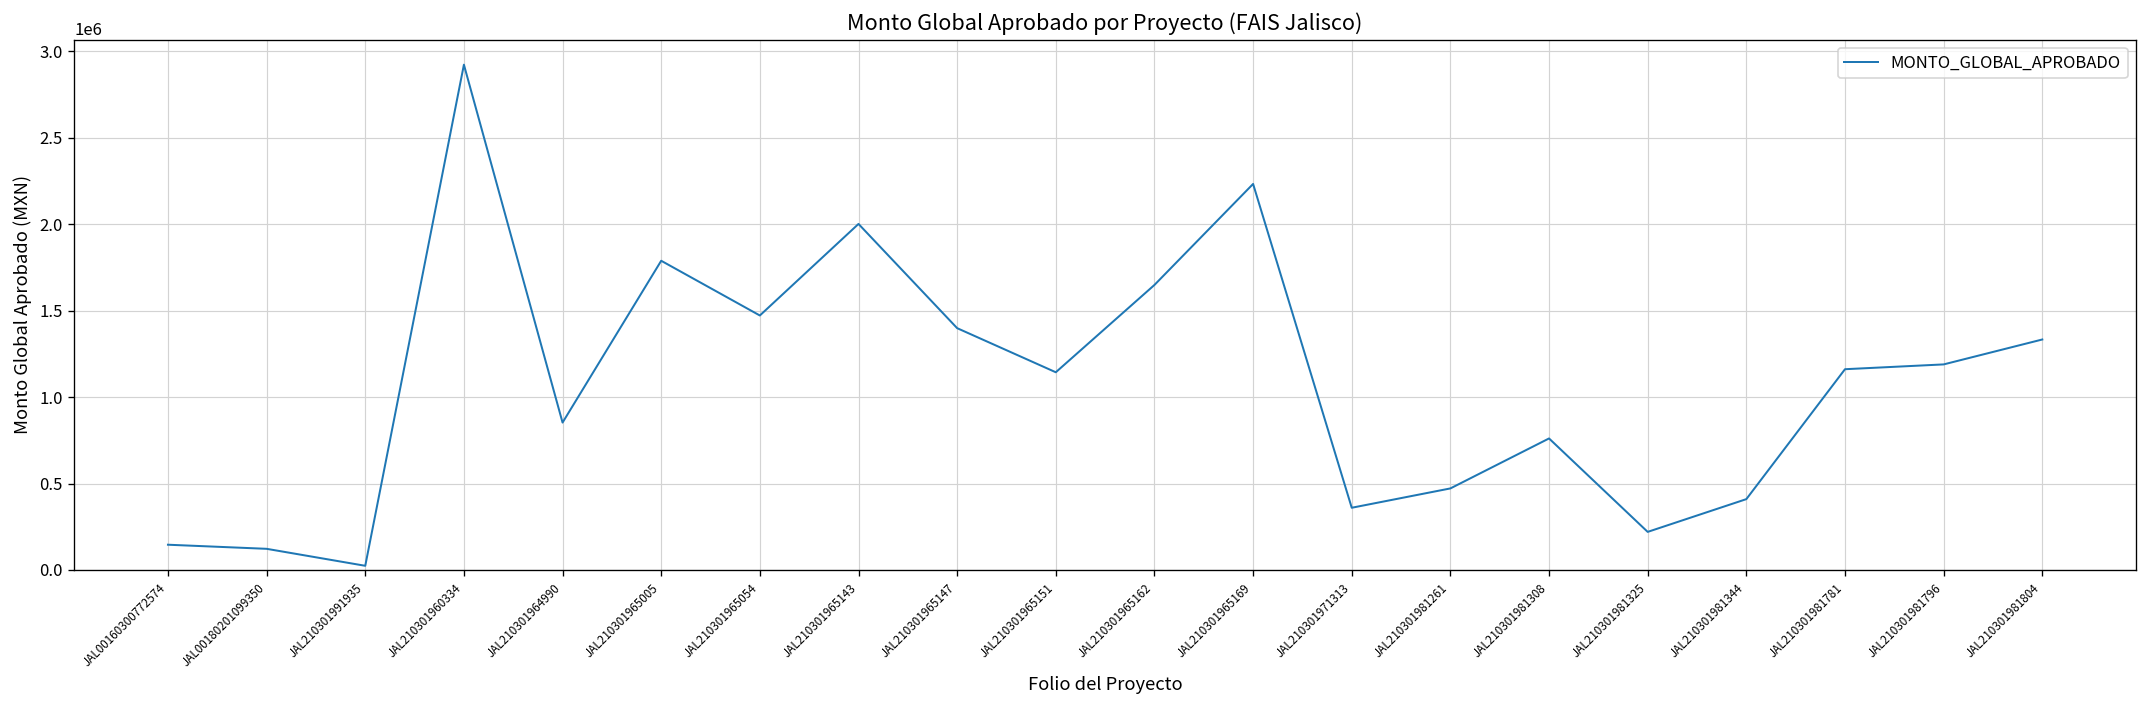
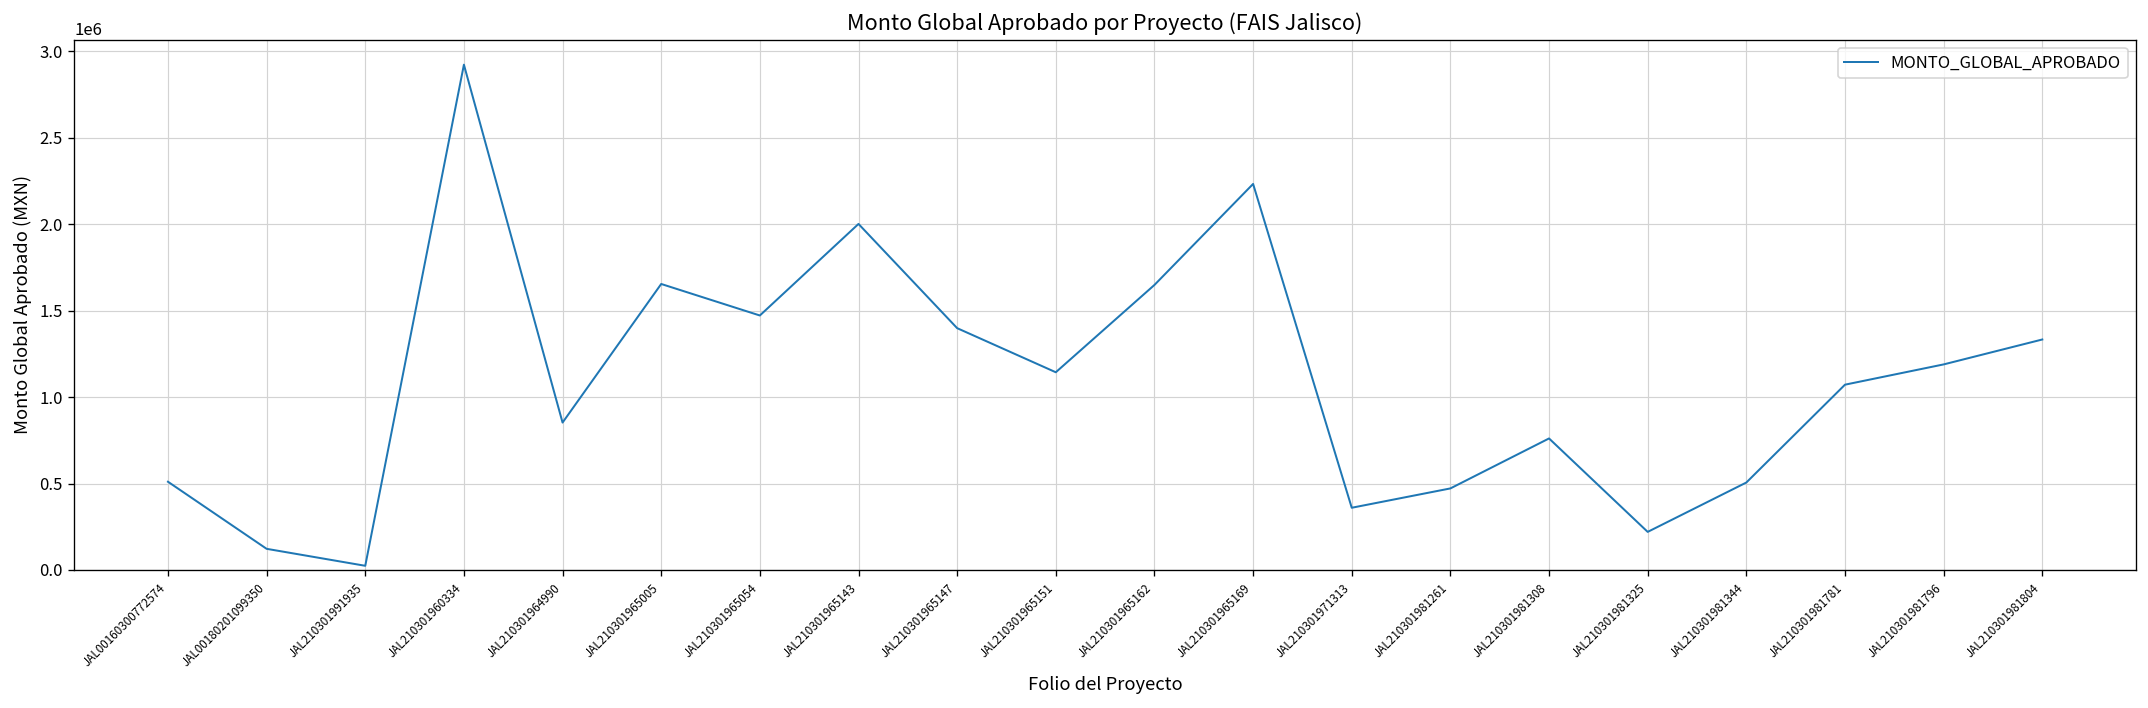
  {
-   "JAL00160300772574": 150000,
+   "JAL00160300772574": 510000,
    "JAL00180201099350": 120000,
    "JAL210301991935": 20000,
    "JAL210301960334": 2920000,
    "JAL210301964990": 850000,
-   "JAL210301965005": 1790000,
+   "JAL210301965005": 1650000,
    "JAL210301965054": 1470000,
    "JAL210301965143": 2000000,
    "JAL210301965147": 1400000,
    "JAL210301965151": 1140000,
    "JAL210301965162": 1650000,
    "JAL210301965169": 2230000,
    "JAL210301971313": 360000,
    "JAL210301981261": 470000,
    "JAL210301981308": 760000,
    "JAL210301981325": 220000,
-   "JAL210301981344": 410000,
-   "JAL210301981781": 1160000,
+   "JAL210301981344": 510000,
+   "JAL210301981781": 1070000,
    "JAL210301981796": 1190000,
    "JAL210301981804": 1330000
  }
